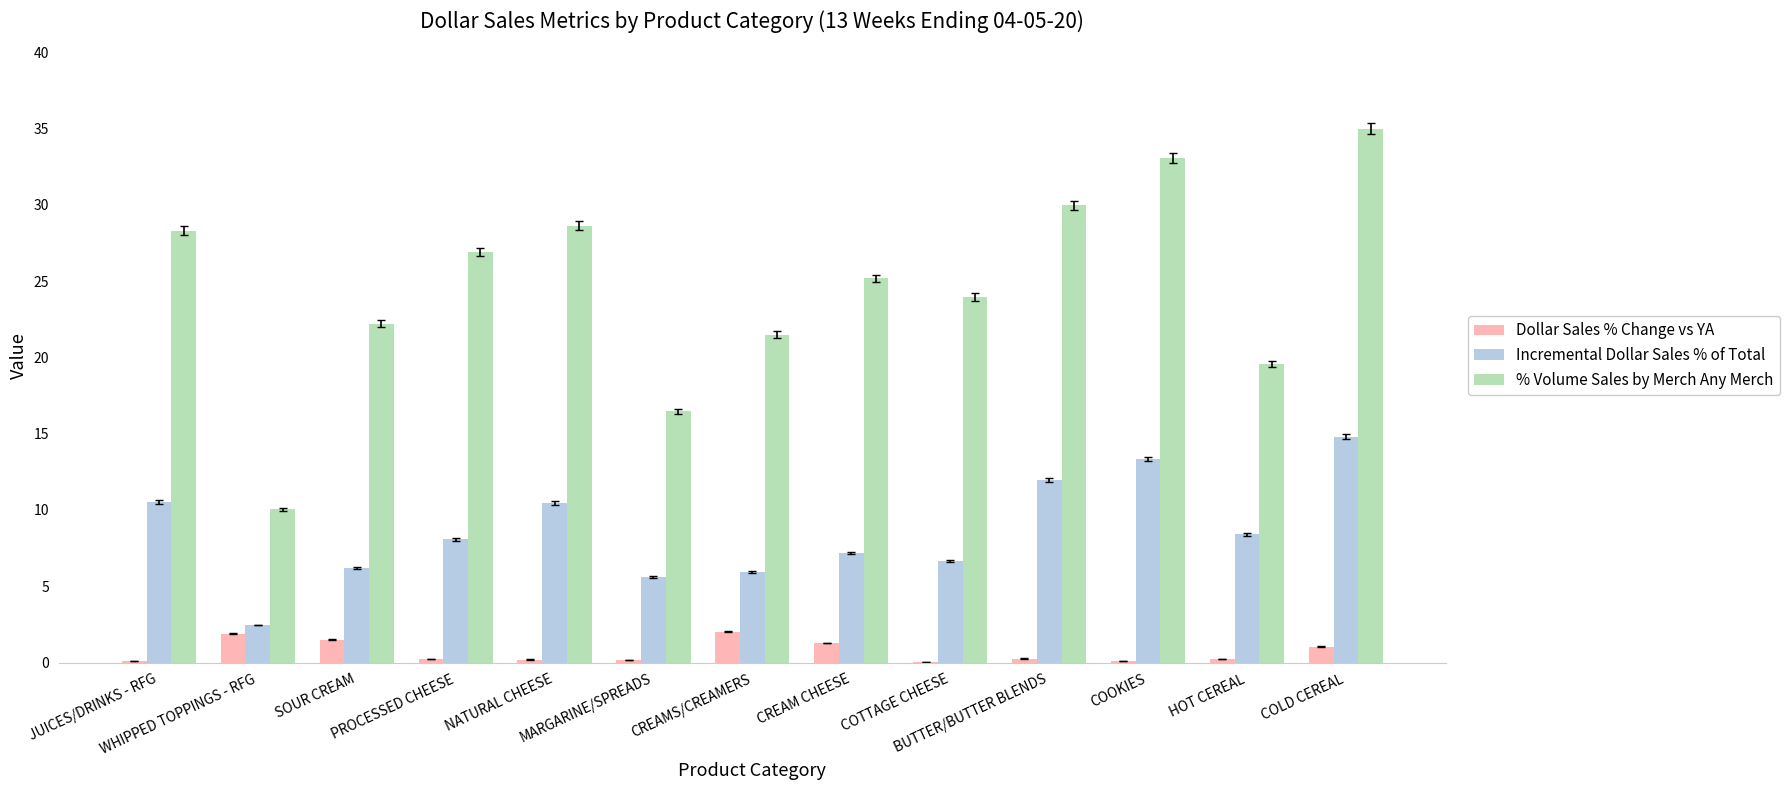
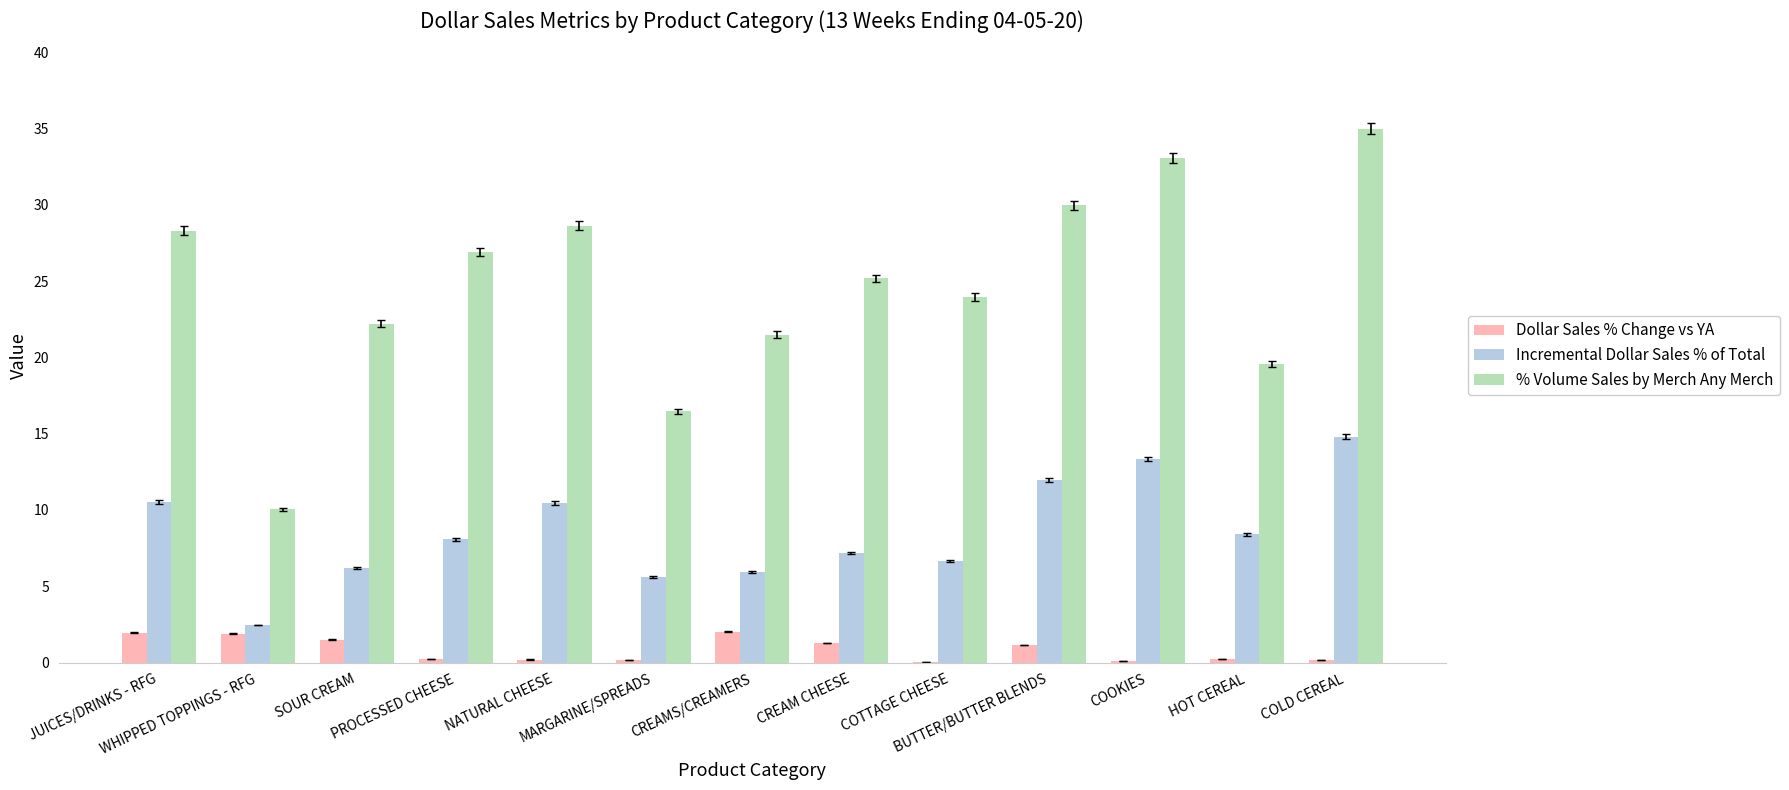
  {
    "Dollar Sales % Change vs YA": {
-     "JUICES/DRINKS - RFG": 0.1,
+     "JUICES/DRINKS - RFG": 2.0,
      "WHIPPED TOPPINGS - RFG": 1.9,
      "SOUR CREAM": 1.5,
      "PROCESSED CHEESE": 0.2,
      "NATURAL CHEESE": 0.2,
      "MARGARINE/SPREADS": 0.2,
      "CREAMS/CREAMERS": 2.0,
      "CREAM CHEESE": 1.3,
-     "BUTTER/BUTTER BLENDS": 0.3,
+     "BUTTER/BUTTER BLENDS": 1.1,
      "HOT CEREAL": 0.3,
-     "COLD CEREAL": 1.0
+     "COLD CEREAL": 0.2
    }
  }
